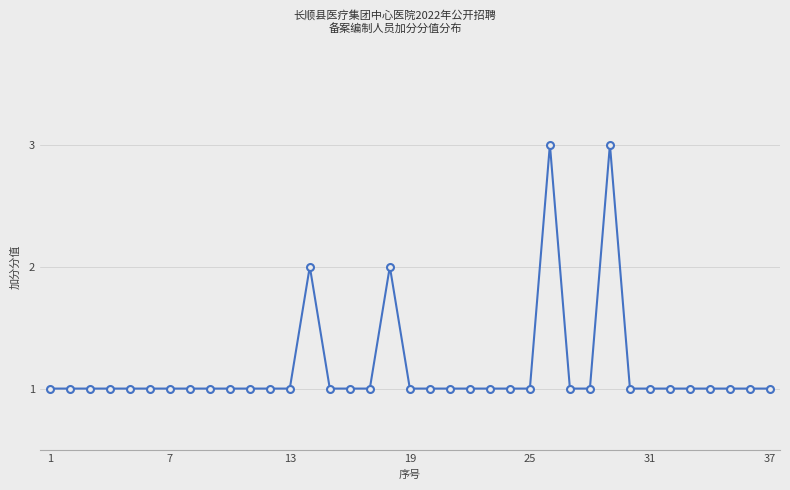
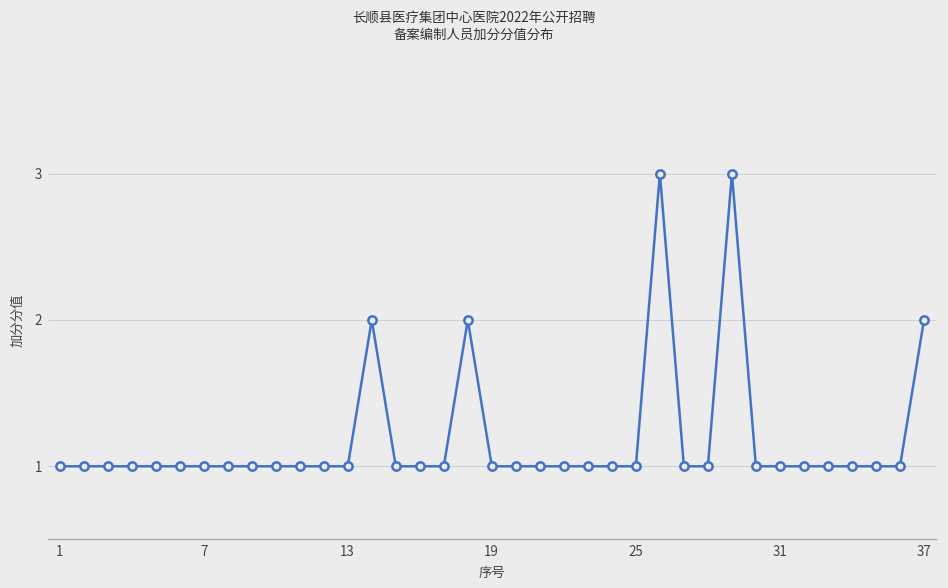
  {
    "1": 1,
    "7": 1,
    "13": 1,
    "19": 1,
    "25": 1,
    "31": 1,
-   "37": 1
+   "37": 2
  }
